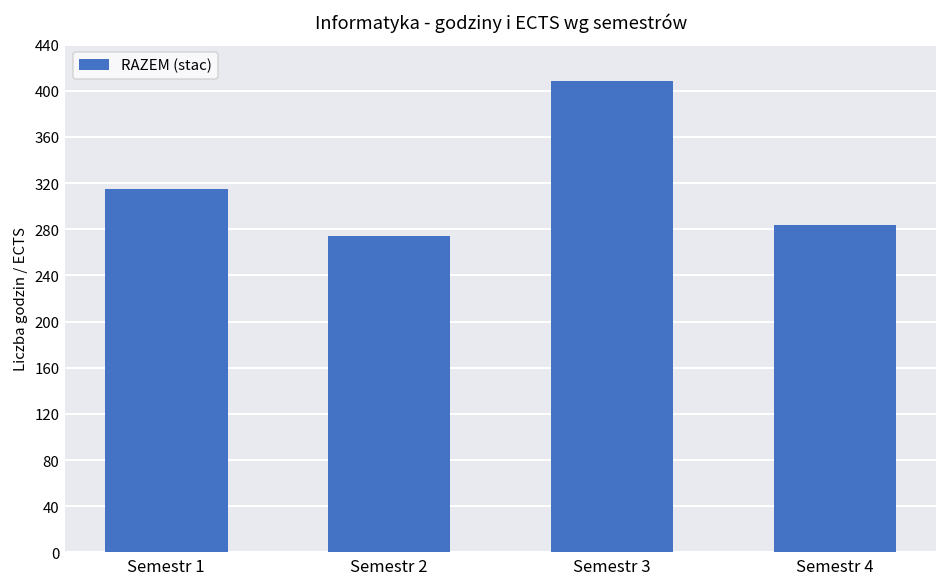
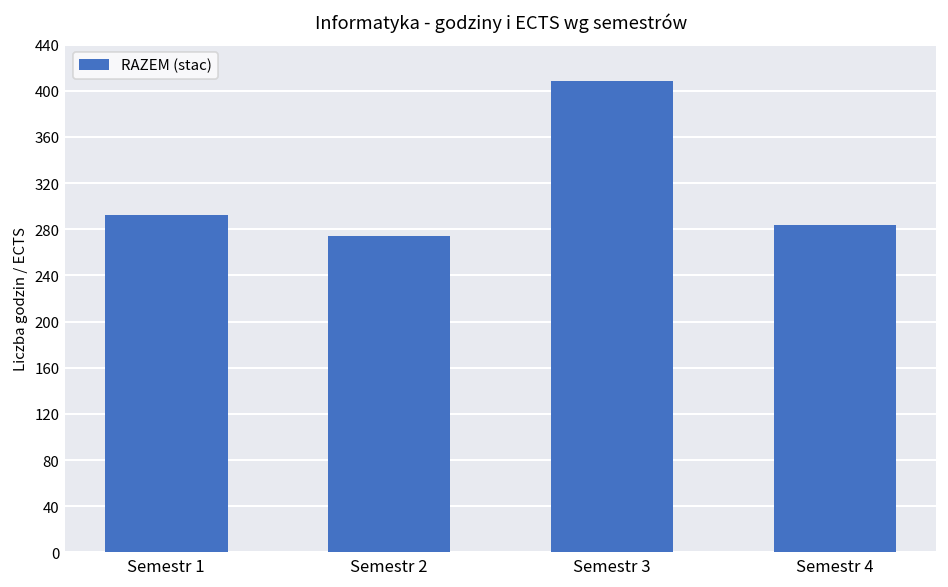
  {
-   "Semestr 1": 320,
+   "Semestr 1": 290,
    "Semestr 2": 270,
    "Semestr 3": 410,
    "Semestr 4": 280
  }
